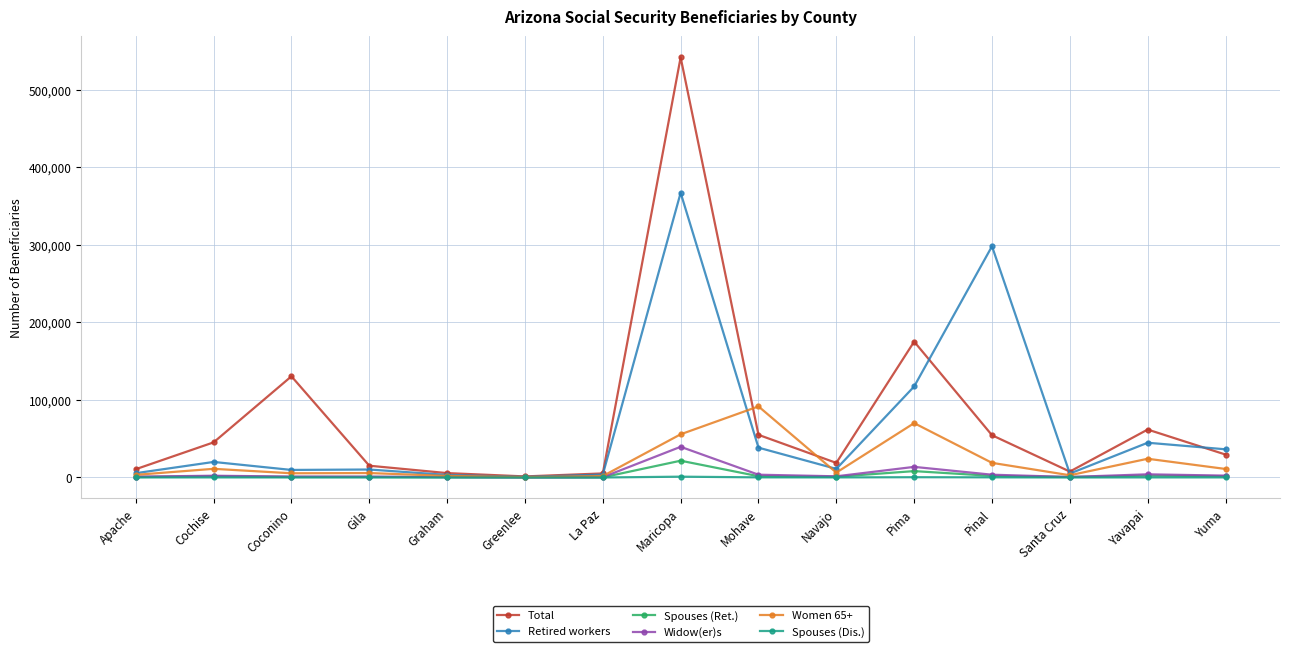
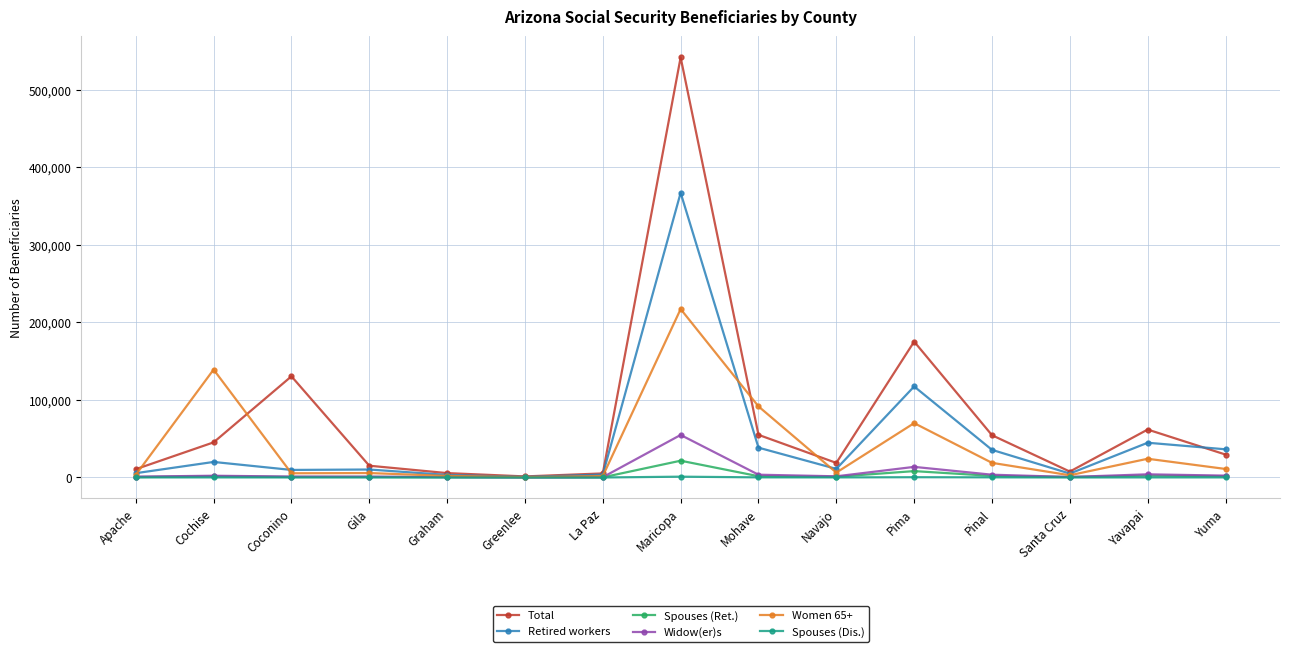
  {
    "Total": {
      "Apache": "10,000",
      "Cochise": "50,000",
      "Coconino": "130,000",
      "Gila": "20,000",
      "Maricopa": "540,000",
      "Mohave": "60,000",
      "Navajo": "20,000",
      "Pima": "180,000",
      "Pinal": "50,000",
      "Yavapai": "60,000",
      "Yuma": "30,000"
    },
    "Retired workers": {
      "Cochise": "20,000",
      "Coconino": "10,000",
      "Gila": "10,000",
      "Maricopa": "370,000",
      "Mohave": "40,000",
      "Navajo": "10,000",
      "Pima": "120,000",
-     "Pinal": "300,000",
+     "Pinal": "40,000",
      "Yavapai": "40,000",
      "Yuma": "40,000"
    },
    "Widow(er)s": {
-     "Maricopa": "40,000",
+     "Maricopa": "50,000",
      "Pima": "10,000"
    },
    "Women 65+": {
-     "Cochise": "10,000",
+     "Cochise": "140,000",
      "Coconino": "10,000",
      "Gila": "10,000",
-     "Maricopa": "60,000",
+     "Maricopa": "220,000",
      "Mohave": "90,000",
      "Navajo": "10,000",
      "Pima": "70,000",
      "Pinal": "20,000",
      "Yavapai": "20,000",
      "Yuma": "10,000"
    }
  }
